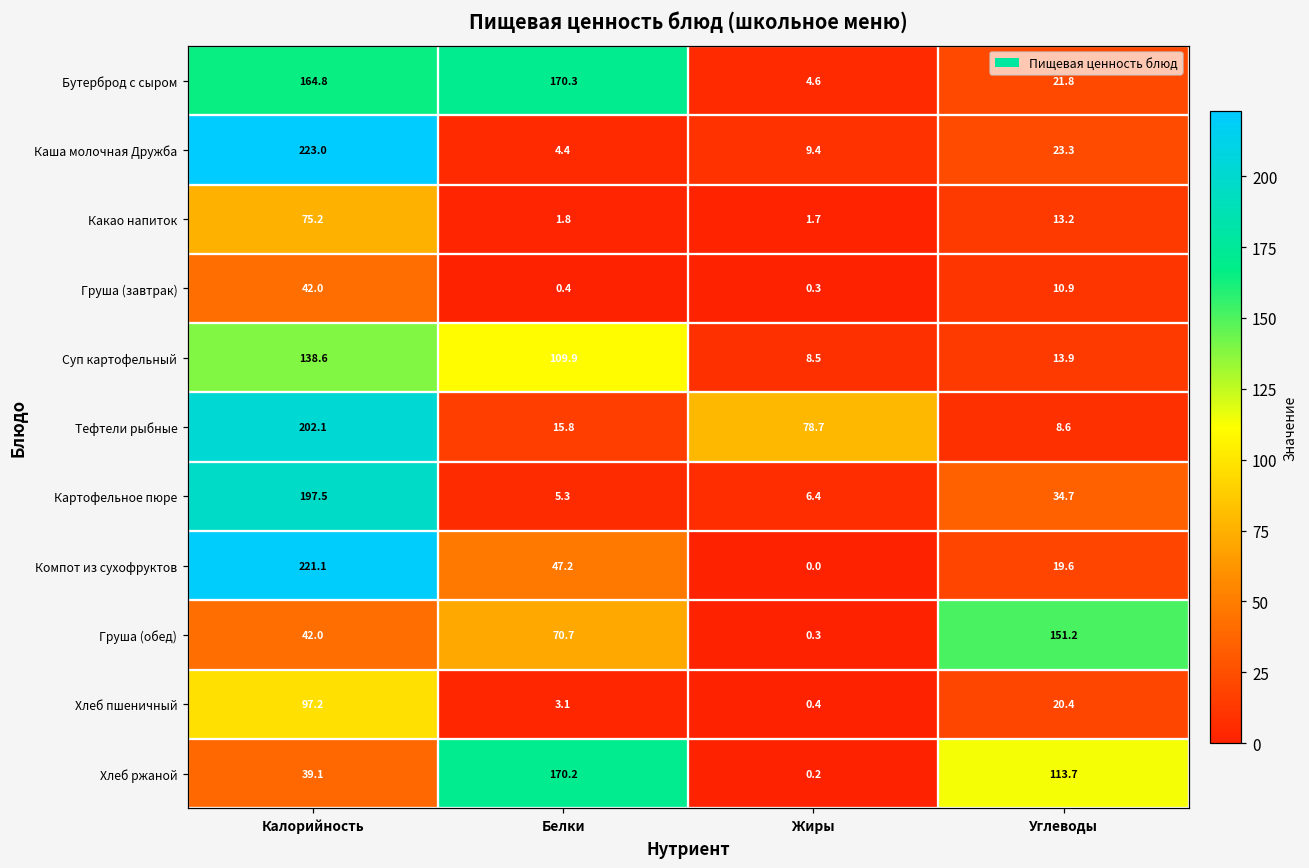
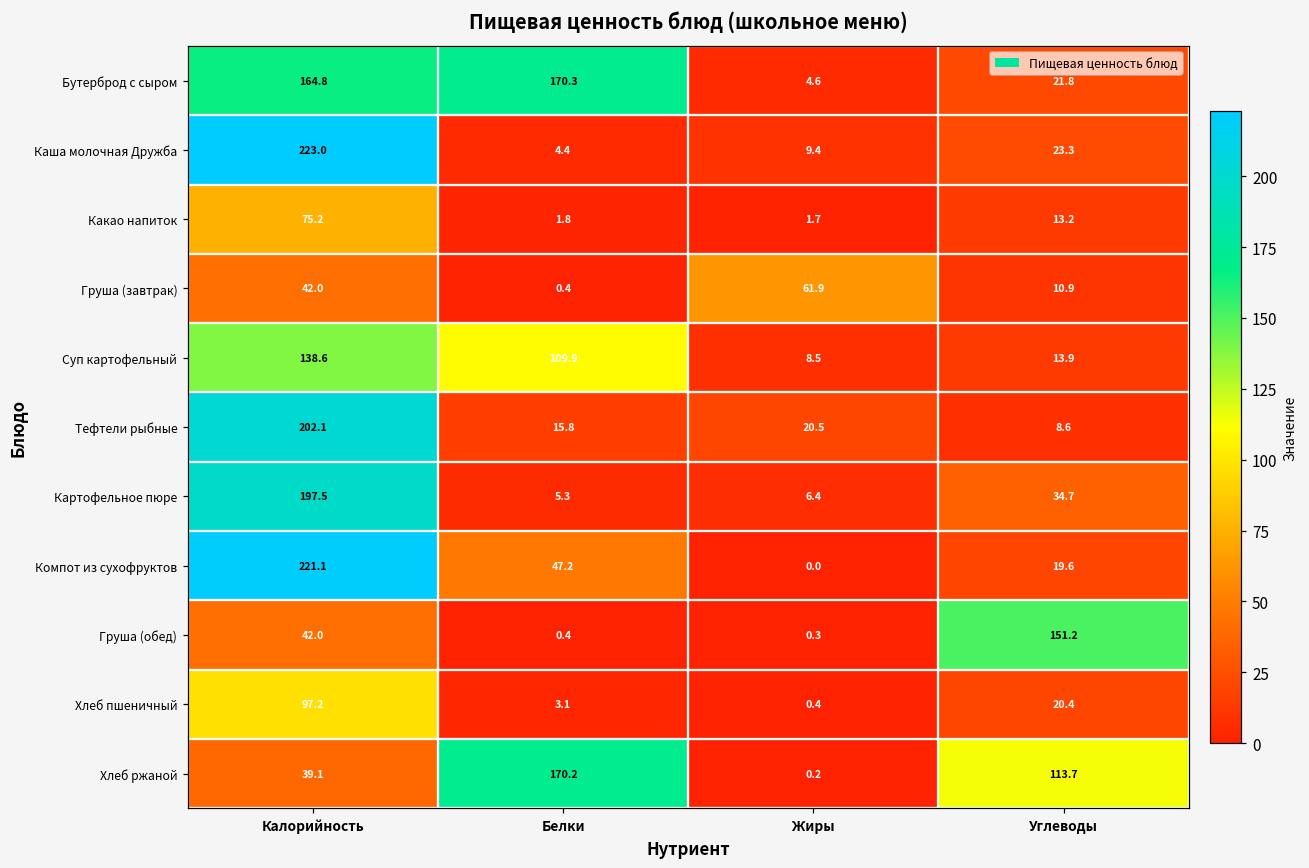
  {
    "Бутерброд с сыром": {
      "Калорийность": 164.8,
      "Белки": 170.3,
      "Жиры": 4.6,
      "Углеводы": 21.8
    },
    "Каша молочная Дружба": {
      "Калорийность": 223.0,
      "Белки": 4.4,
      "Жиры": 9.4,
      "Углеводы": 23.3
    },
    "Какао напиток": {
      "Калорийность": 75.2,
      "Белки": 1.8,
      "Жиры": 1.7,
      "Углеводы": 13.2
    },
    "Груша (завтрак)": {
      "Калорийность": 42.0,
      "Белки": 0.4,
-     "Жиры": 0.3,
+     "Жиры": 61.9,
      "Углеводы": 10.9
    },
    "Суп картофельный": {
      "Калорийность": 138.6,
      "Белки": 109.9,
      "Жиры": 8.5,
      "Углеводы": 13.9
    },
    "Тефтели рыбные": {
      "Калорийность": 202.1,
      "Белки": 15.8,
-     "Жиры": 78.7,
+     "Жиры": 20.5,
      "Углеводы": 8.6
    },
    "Картофельное пюре": {
      "Калорийность": 197.5,
      "Белки": 5.3,
      "Жиры": 6.4,
      "Углеводы": 34.7
    },
    "Компот из сухофруктов": {
      "Калорийность": 221.1,
      "Белки": 47.2,
      "Жиры": 0.0,
      "Углеводы": 19.6
    },
    "Груша (обед)": {
      "Калорийность": 42.0,
-     "Белки": 70.7,
+     "Белки": 0.4,
      "Жиры": 0.3,
      "Углеводы": 151.2
    },
    "Хлеб пшеничный": {
      "Калорийность": 97.2,
      "Белки": 3.1,
      "Жиры": 0.4,
      "Углеводы": 20.4
    },
    "Хлеб ржаной": {
      "Калорийность": 39.1,
      "Белки": 170.2,
      "Жиры": 0.2,
      "Углеводы": 113.7
    }
  }
